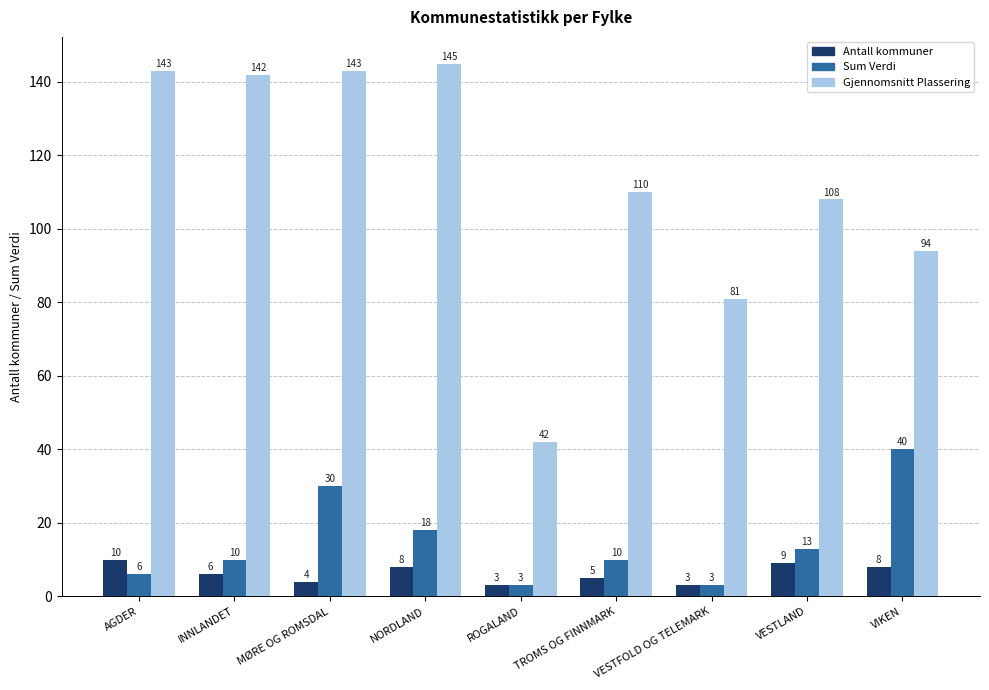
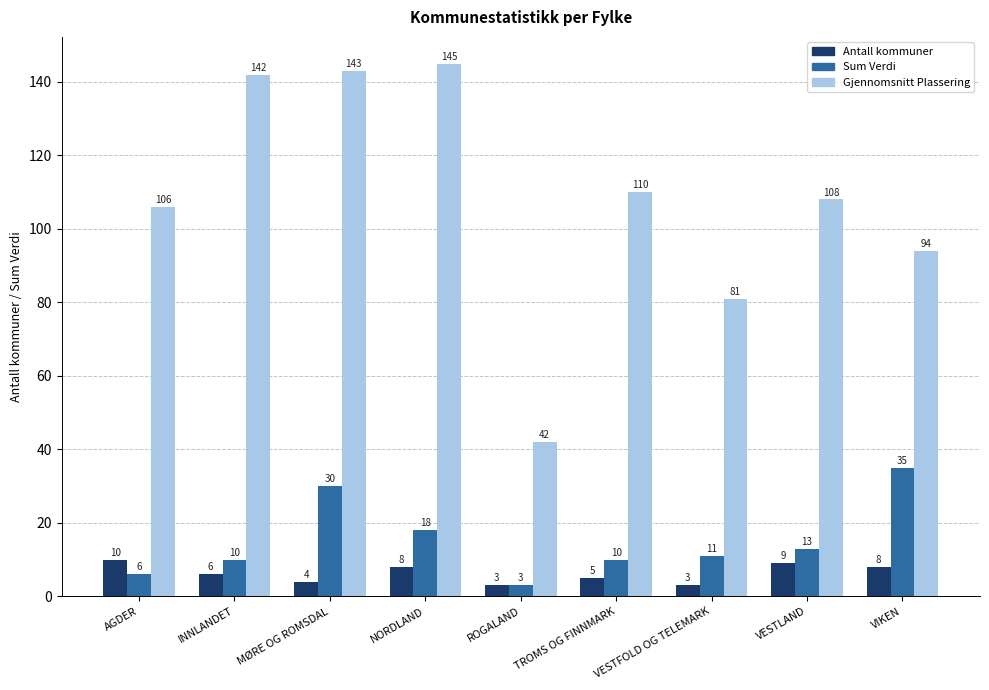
  {
    "Antall kommuner": {
      "AGDER": 10,
      "INNLANDET": 6,
      "MØRE OG ROMSDAL": 4,
      "NORDLAND": 8,
      "ROGALAND": 3,
      "TROMS OG FINNMARK": 5,
      "VESTFOLD OG TELEMARK": 3,
      "VESTLAND": 9,
      "VIKEN": 8
    },
    "Sum Verdi": {
      "AGDER": 6,
      "INNLANDET": 10,
      "MØRE OG ROMSDAL": 30,
      "NORDLAND": 18,
      "ROGALAND": 3,
      "TROMS OG FINNMARK": 10,
-     "VESTFOLD OG TELEMARK": 3,
+     "VESTFOLD OG TELEMARK": 11,
      "VESTLAND": 13,
-     "VIKEN": 40
+     "VIKEN": 35
    },
    "Gjennomsnitt Plassering": {
-     "AGDER": 143,
+     "AGDER": 106,
      "INNLANDET": 142,
      "MØRE OG ROMSDAL": 143,
      "NORDLAND": 145,
      "ROGALAND": 42,
      "TROMS OG FINNMARK": 110,
      "VESTFOLD OG TELEMARK": 81,
      "VESTLAND": 108,
      "VIKEN": 94
    }
  }
